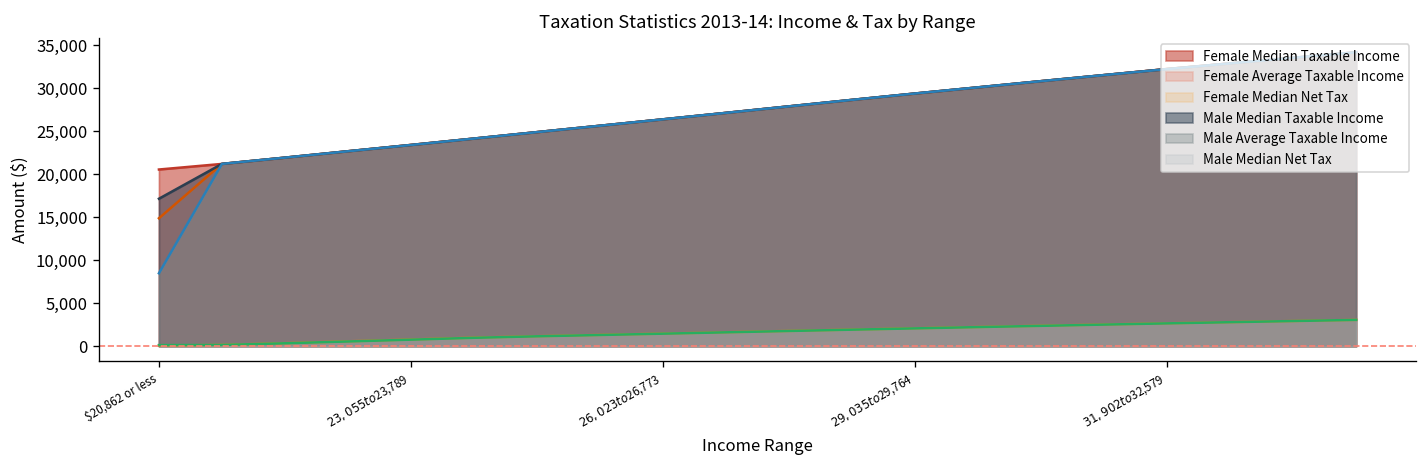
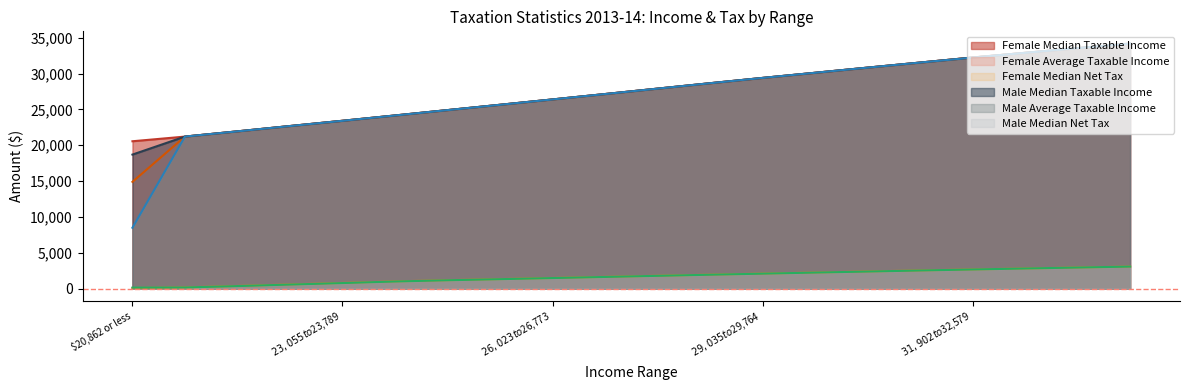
  {
    "Female Median Taxable Income": {
      "$20,862 or less": "21,000"
    },
    "Male Median Taxable Income": {
-     "$20,862 or less": "17,000"
+     "$20,862 or less": "19,000"
    },
    "Male Average Taxable Income": {
      "$20,862 or less": "8,000"
    }
  }
